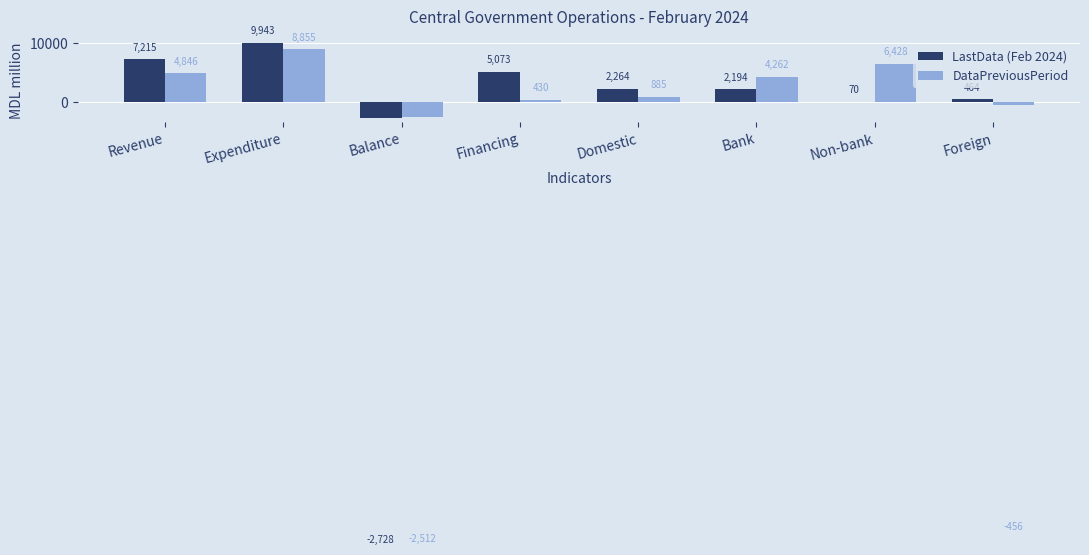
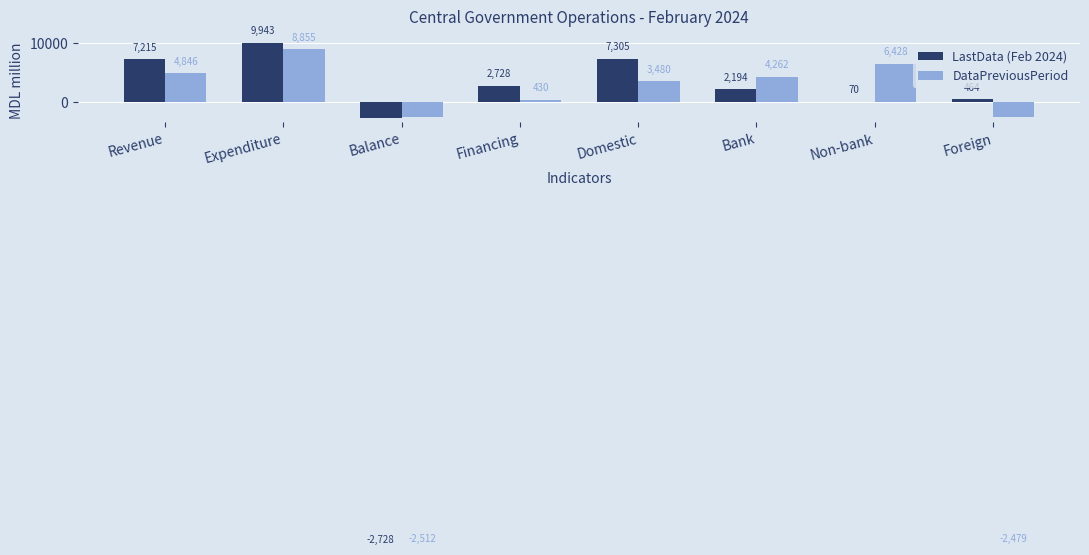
  {
    "LastData (Feb 2024)": {
      "Revenue": "7,215",
      "Expenditure": "9,943",
-     "Financing": "5,073",
-     "Domestic": "2,264",
+     "Financing": "2,728",
+     "Domestic": "7,305",
      "Bank": "2,194",
      "Non-bank": "70"
    },
    "DataPreviousPeriod": {
      "Revenue": "4,846",
      "Expenditure": "8,855",
      "Financing": "430",
-     "Domestic": "885",
+     "Domestic": "3,480",
      "Bank": "4,262",
      "Non-bank": "6,428",
-     "Foreign": "-456"
+     "Foreign": "-2,479"
    }
  }
